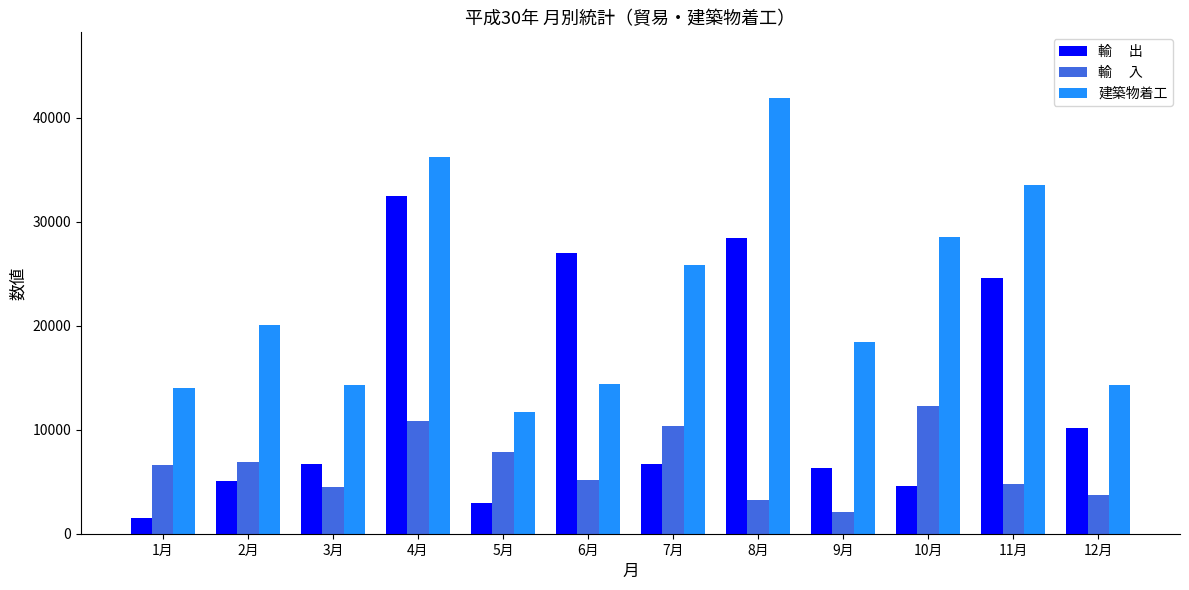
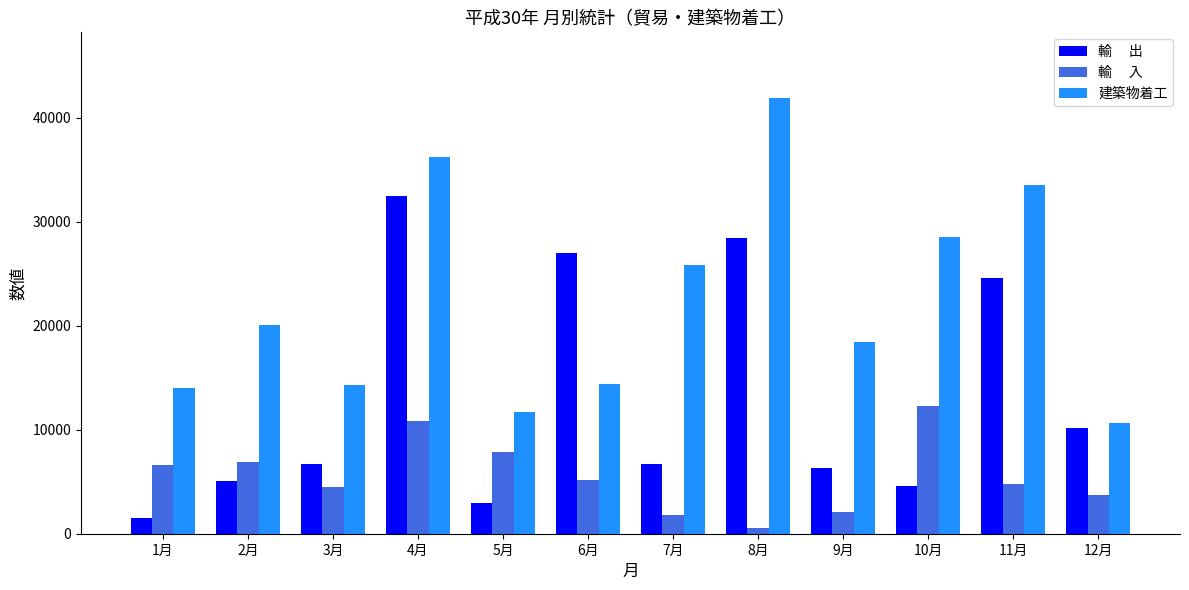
  {
    "輸 出": {
      "1月": 1500,
      "2月": 5100,
      "3月": 6700,
      "4月": 32500,
      "5月": 3000,
      "6月": 26900,
      "7月": 6700,
      "8月": 28400,
      "9月": 6400,
      "10月": 4600,
      "11月": 24600,
      "12月": 10200
    },
    "輸 入": {
      "1月": 6600,
      "2月": 6900,
      "3月": 4500,
      "4月": 10900,
      "5月": 7900,
      "6月": 5100,
-     "7月": 10400,
-     "8月": 3200,
+     "7月": 1800,
+     "8月": 500,
      "9月": 2100,
      "10月": 12300,
      "11月": 4800,
      "12月": 3700
    },
    "建築物着工": {
      "1月": 14000,
      "2月": 20100,
      "3月": 14300,
      "4月": 36300,
      "5月": 11700,
      "6月": 14400,
      "7月": 25800,
      "8月": 41900,
      "9月": 18500,
      "10月": 28600,
      "11月": 33600,
-     "12月": 14300
+     "12月": 10600
    }
  }
